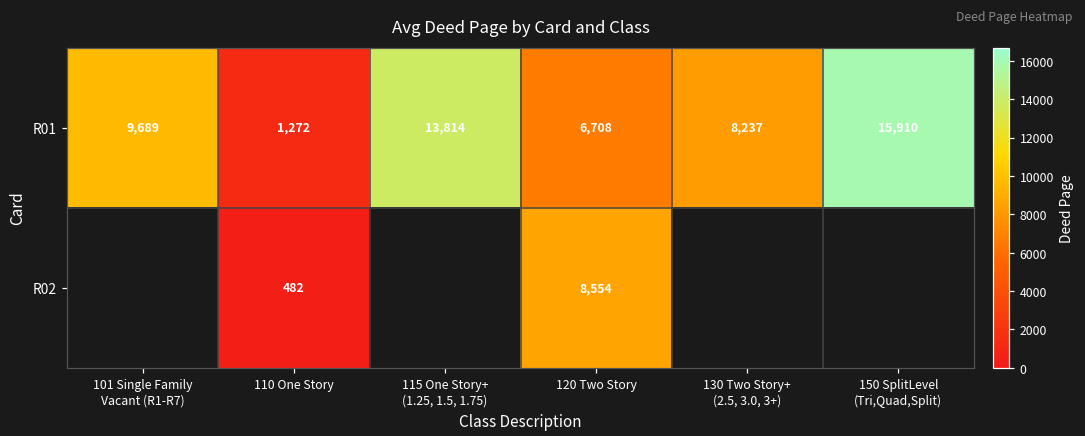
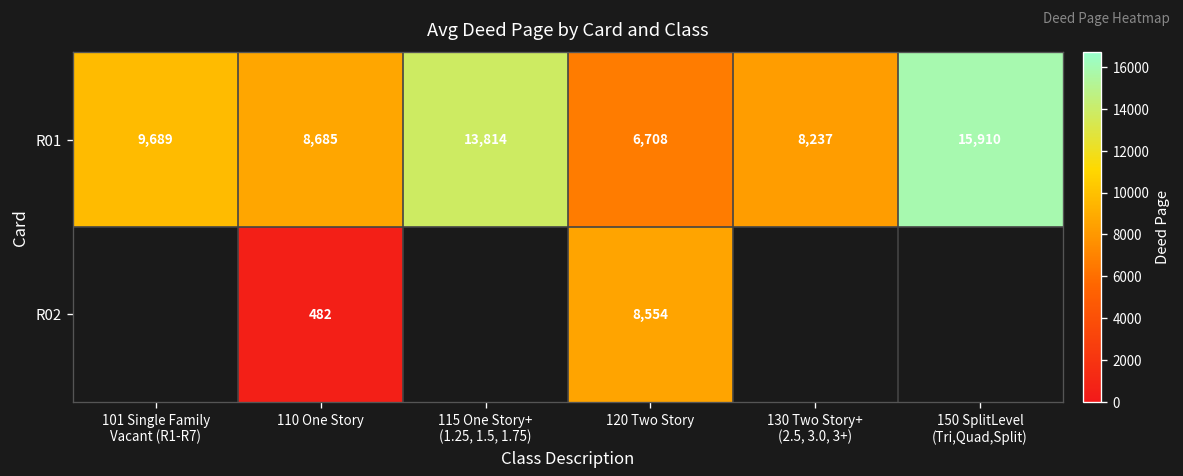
  {
    "R01": {
      "101 Single Family Vacant (R1-R7)": "9,689",
-     "110 One Story": "1,272",
+     "110 One Story": "8,685",
      "115 One Story+ (1.25, 1.5, 1.75)": "13,814",
      "120 Two Story": "6,708",
      "130 Two Story+ (2.5, 3.0, 3+)": "8,237",
      "150 SplitLevel (Tri,Quad,Split)": "15,910"
    },
    "R02": {
      "110 One Story": "482",
      "120 Two Story": "8,554"
    }
  }
